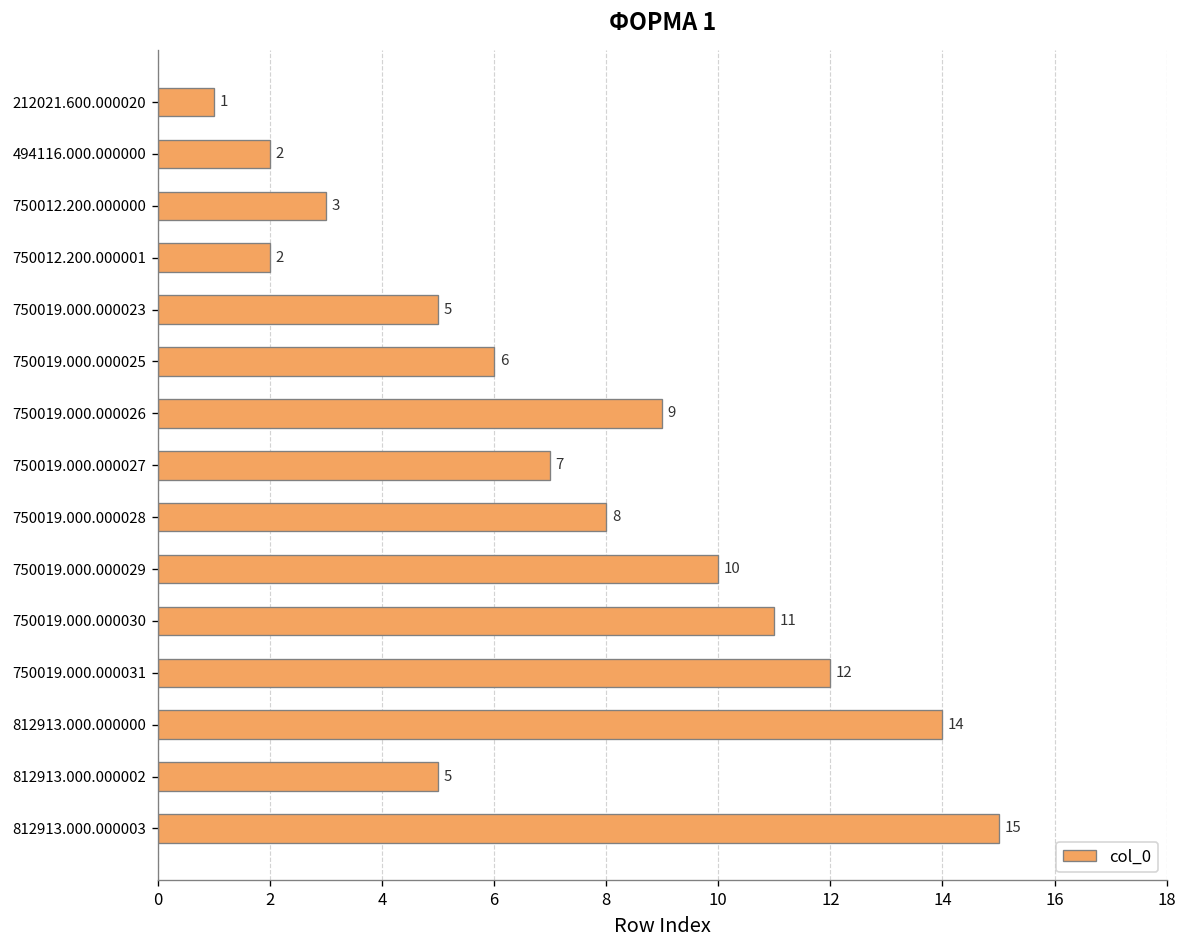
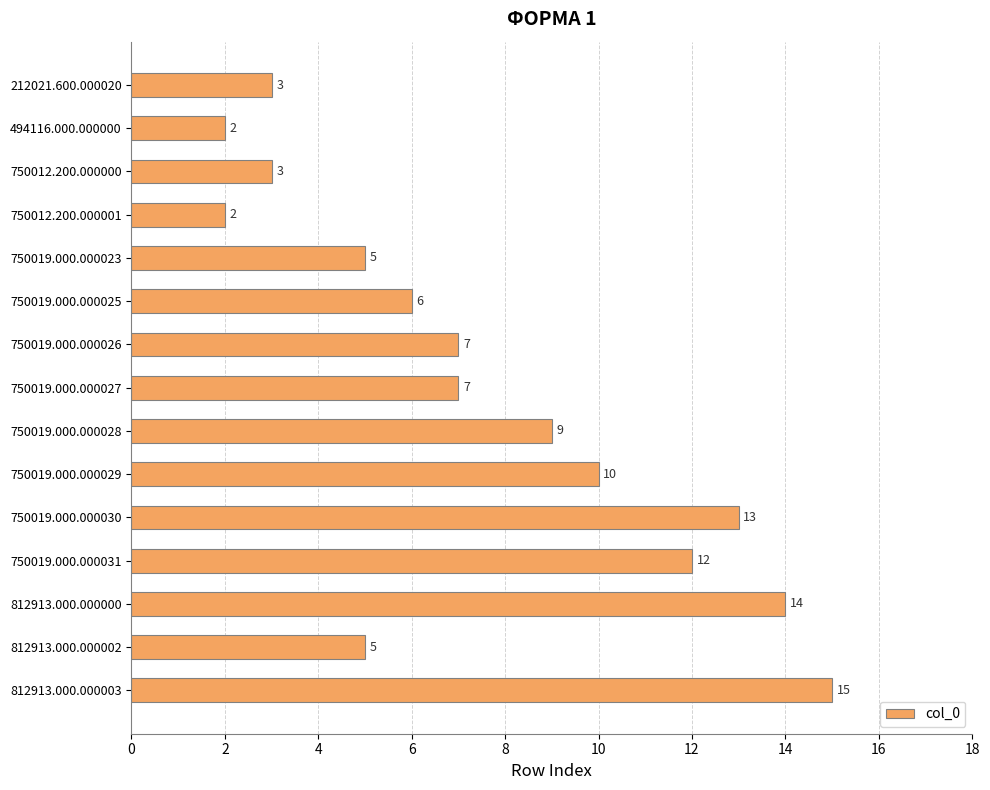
  {
-   "212021.600.000020": 1,
+   "212021.600.000020": 3,
    "494116.000.000000": 2,
    "750012.200.000000": 3,
    "750012.200.000001": 2,
    "750019.000.000023": 5,
    "750019.000.000025": 6,
-   "750019.000.000026": 9,
+   "750019.000.000026": 7,
    "750019.000.000027": 7,
-   "750019.000.000028": 8,
+   "750019.000.000028": 9,
    "750019.000.000029": 10,
-   "750019.000.000030": 11,
+   "750019.000.000030": 13,
    "750019.000.000031": 12,
    "812913.000.000000": 14,
    "812913.000.000002": 5,
    "812913.000.000003": 15
  }
